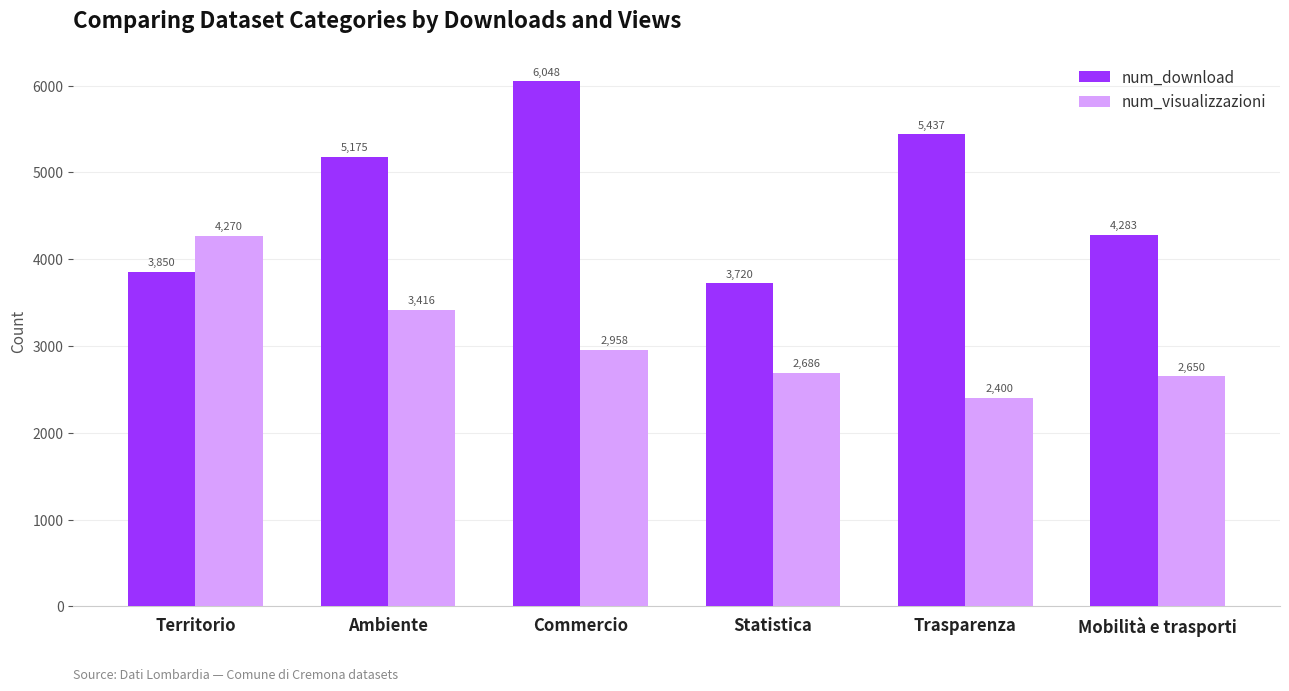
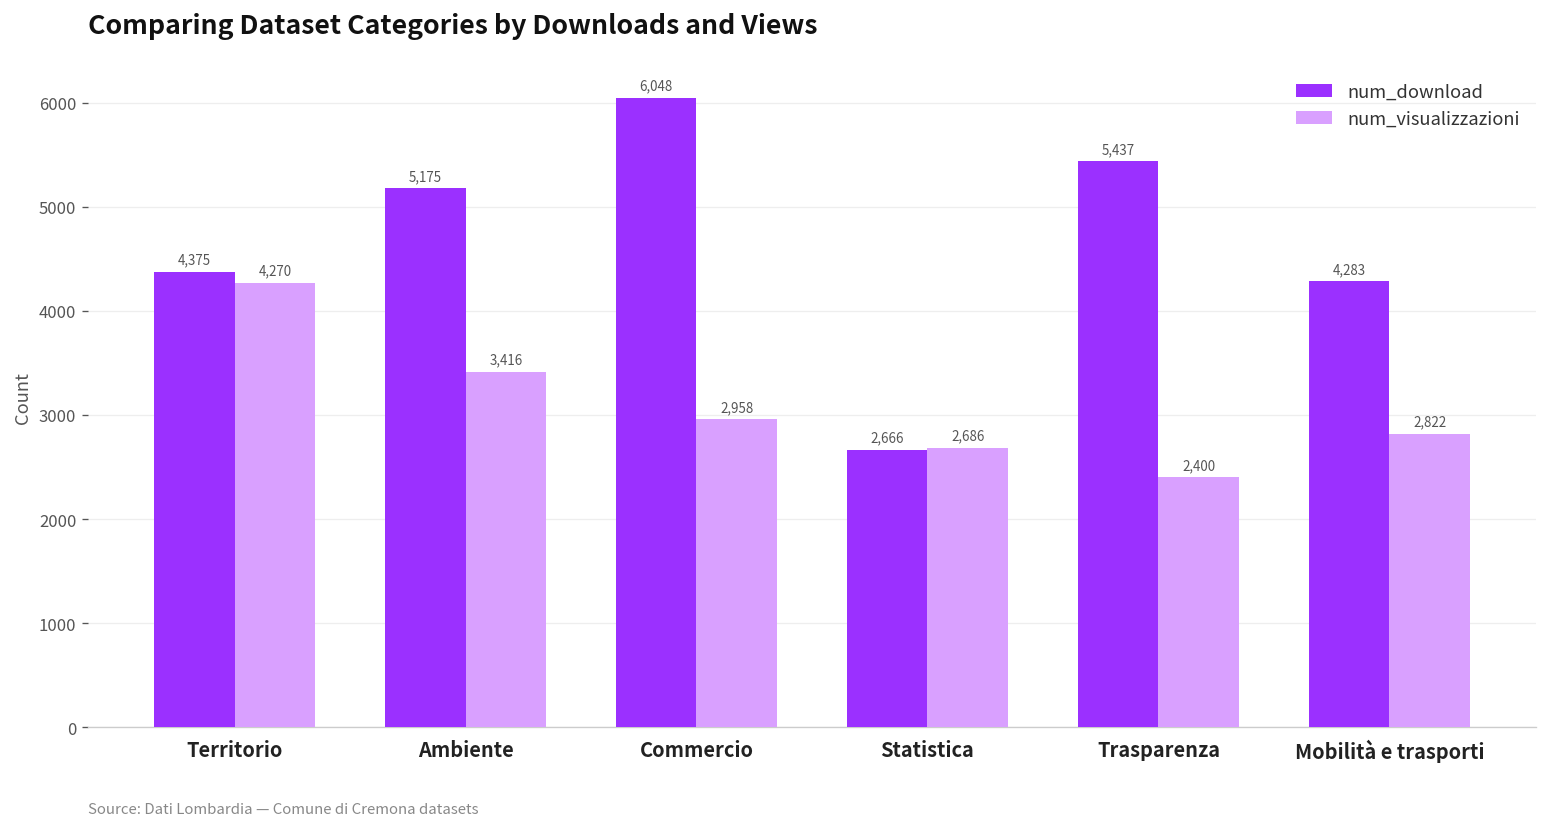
  {
    "num_download": {
-     "Territorio": "3,850",
+     "Territorio": "4,375",
      "Ambiente": "5,175",
      "Commercio": "6,048",
-     "Statistica": "3,720",
+     "Statistica": "2,666",
      "Trasparenza": "5,437",
      "Mobilità e trasporti": "4,283"
    },
    "num_visualizzazioni": {
      "Territorio": "4,270",
      "Ambiente": "3,416",
      "Commercio": "2,958",
      "Statistica": "2,686",
      "Trasparenza": "2,400",
-     "Mobilità e trasporti": "2,650"
+     "Mobilità e trasporti": "2,822"
    }
  }
